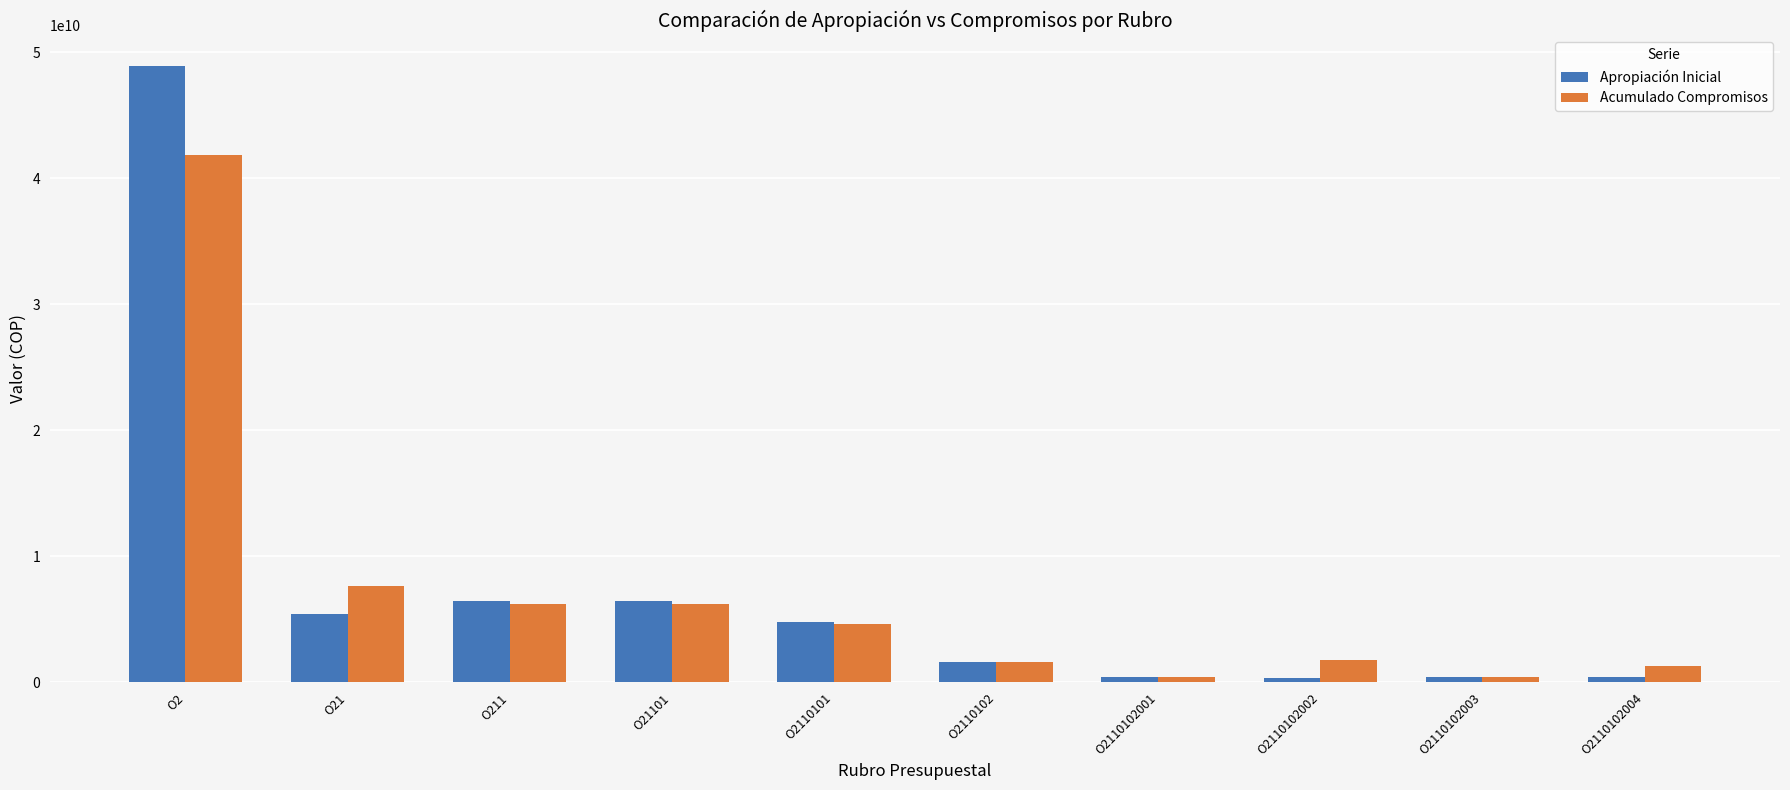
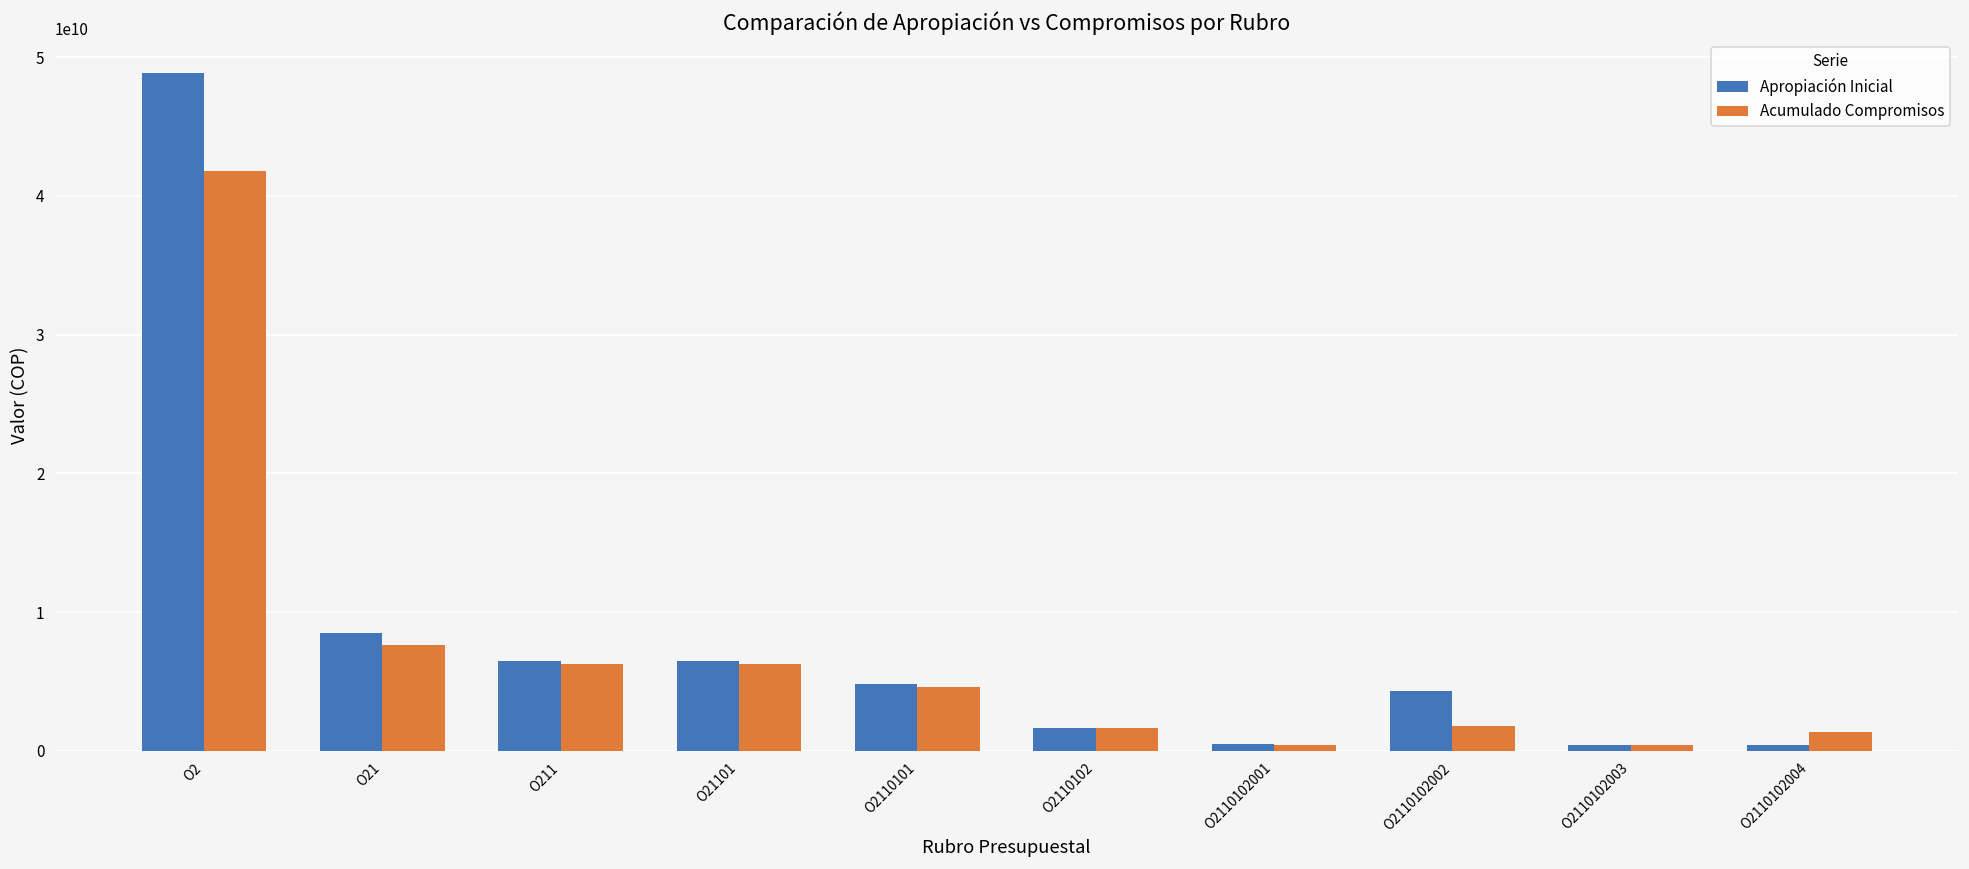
  {
    "Apropiación Inicial": {
      "O2": 48900000000,
-     "O21": 5500000000,
+     "O21": 8500000000,
      "O211": 6500000000,
      "O21101": 6500000000,
      "O2110101": 4800000000,
      "O2110102": 1700000000,
      "O2110102001": 500000000,
-     "O2110102002": 300000000,
+     "O2110102002": 4300000000,
      "O2110102003": 400000000,
      "O2110102004": 400000000
    },
    "Acumulado Compromisos": {
      "O2": 41800000000,
      "O21": 7600000000,
      "O211": 6200000000,
      "O21101": 6200000000,
      "O2110101": 4600000000,
      "O2110102": 1600000000,
      "O2110102001": 400000000,
      "O2110102002": 1800000000,
      "O2110102003": 400000000,
      "O2110102004": 1300000000
    }
  }
